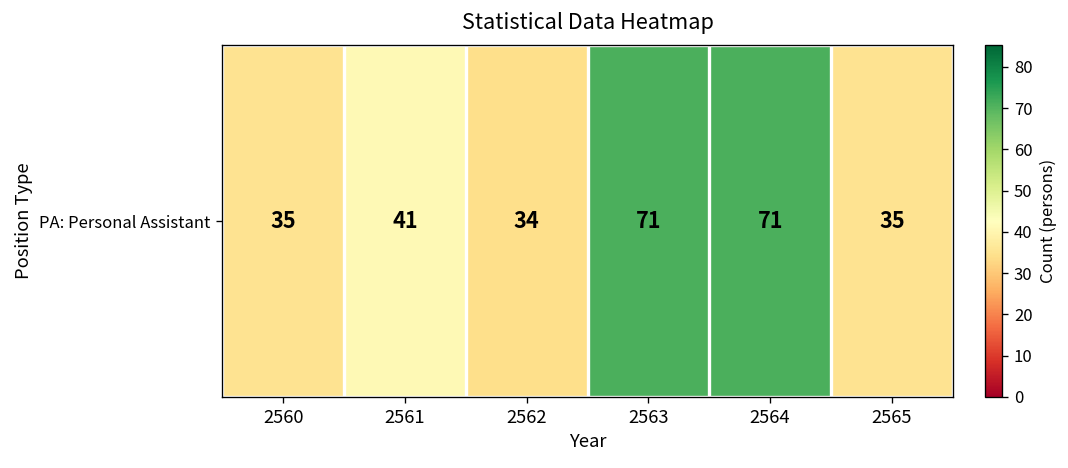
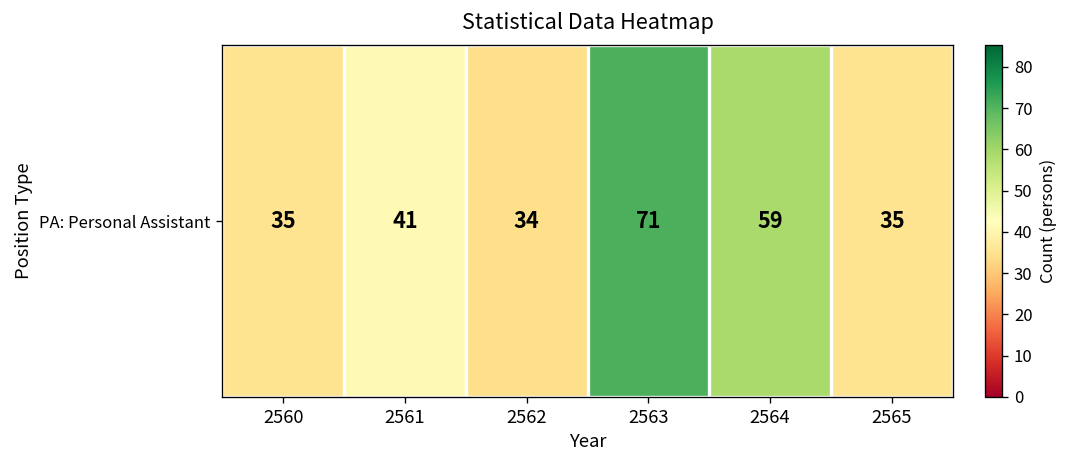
  {
    "PA: Personal Assistant": {
      "2560": 35,
      "2561": 41,
      "2562": 34,
      "2563": 71,
-     "2564": 71,
+     "2564": 59,
      "2565": 35
    }
  }
